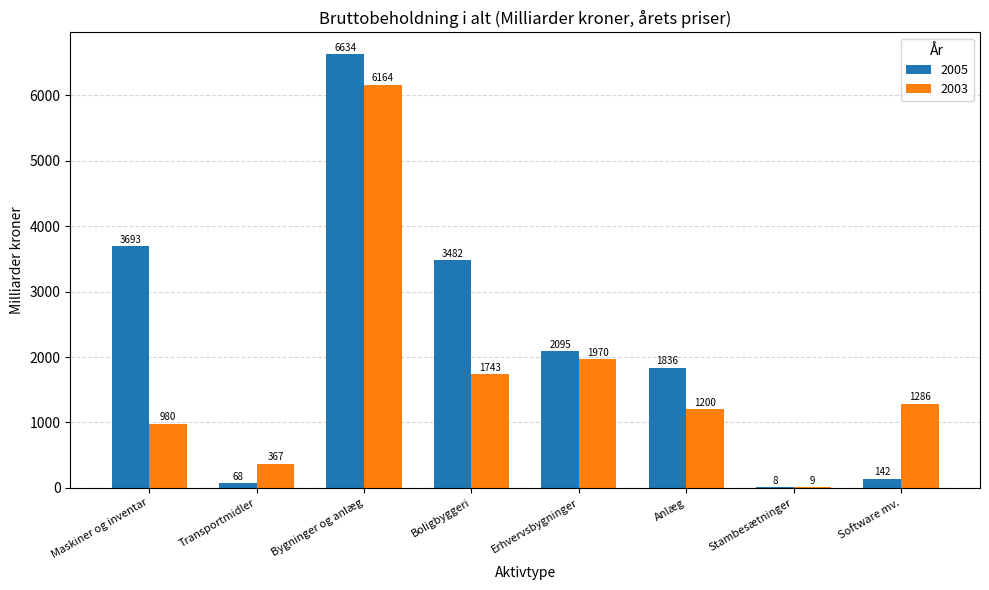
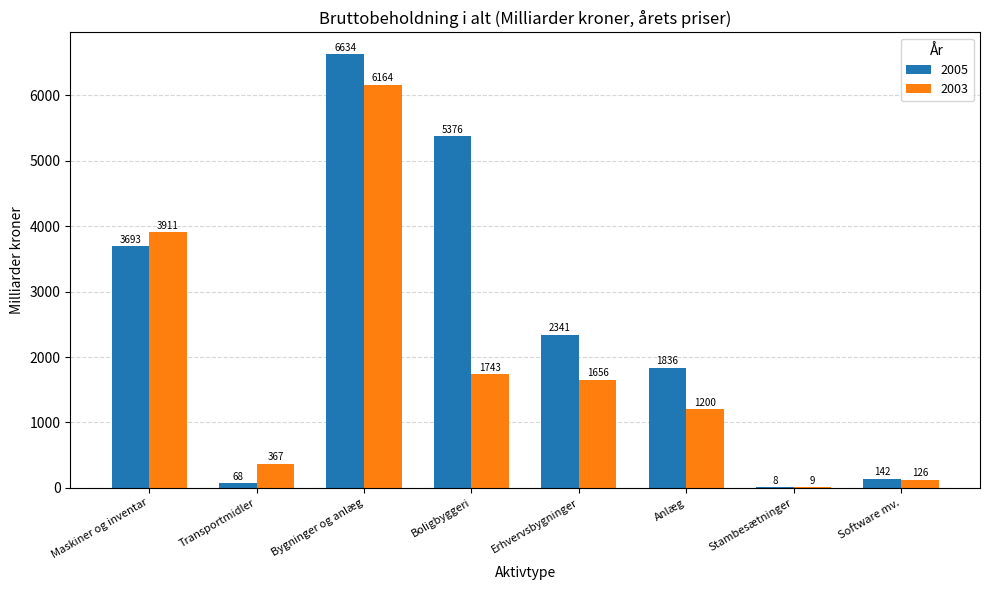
  {
    "2005": {
      "Maskiner og inventar": 3693,
      "Transportmidler": 68,
      "Bygninger og anlæg": 6634,
-     "Boligbyggeri": 3482,
-     "Erhvervsbygninger": 2095,
+     "Boligbyggeri": 5376,
+     "Erhvervsbygninger": 2341,
      "Anlæg": 1836,
      "Stambesætninger": 8,
      "Software mv.": 142
    },
    "2003": {
-     "Maskiner og inventar": 980,
+     "Maskiner og inventar": 3911,
      "Transportmidler": 367,
      "Bygninger og anlæg": 6164,
      "Boligbyggeri": 1743,
-     "Erhvervsbygninger": 1970,
+     "Erhvervsbygninger": 1656,
      "Anlæg": 1200,
      "Stambesætninger": 9,
-     "Software mv.": 1286
+     "Software mv.": 126
    }
  }
